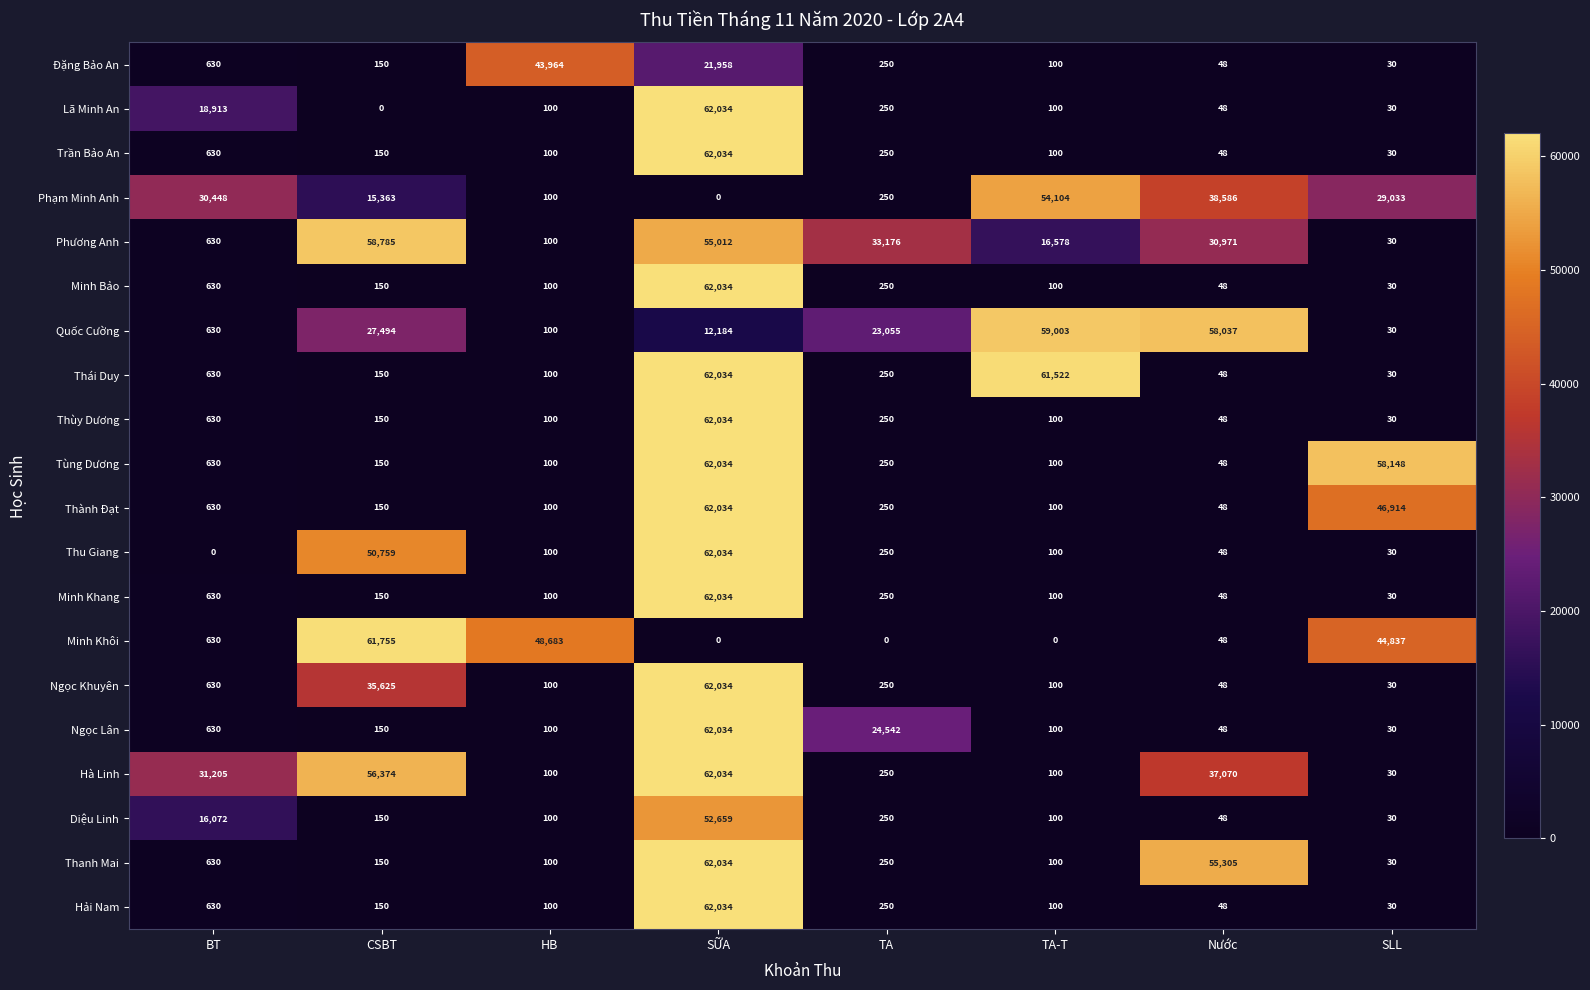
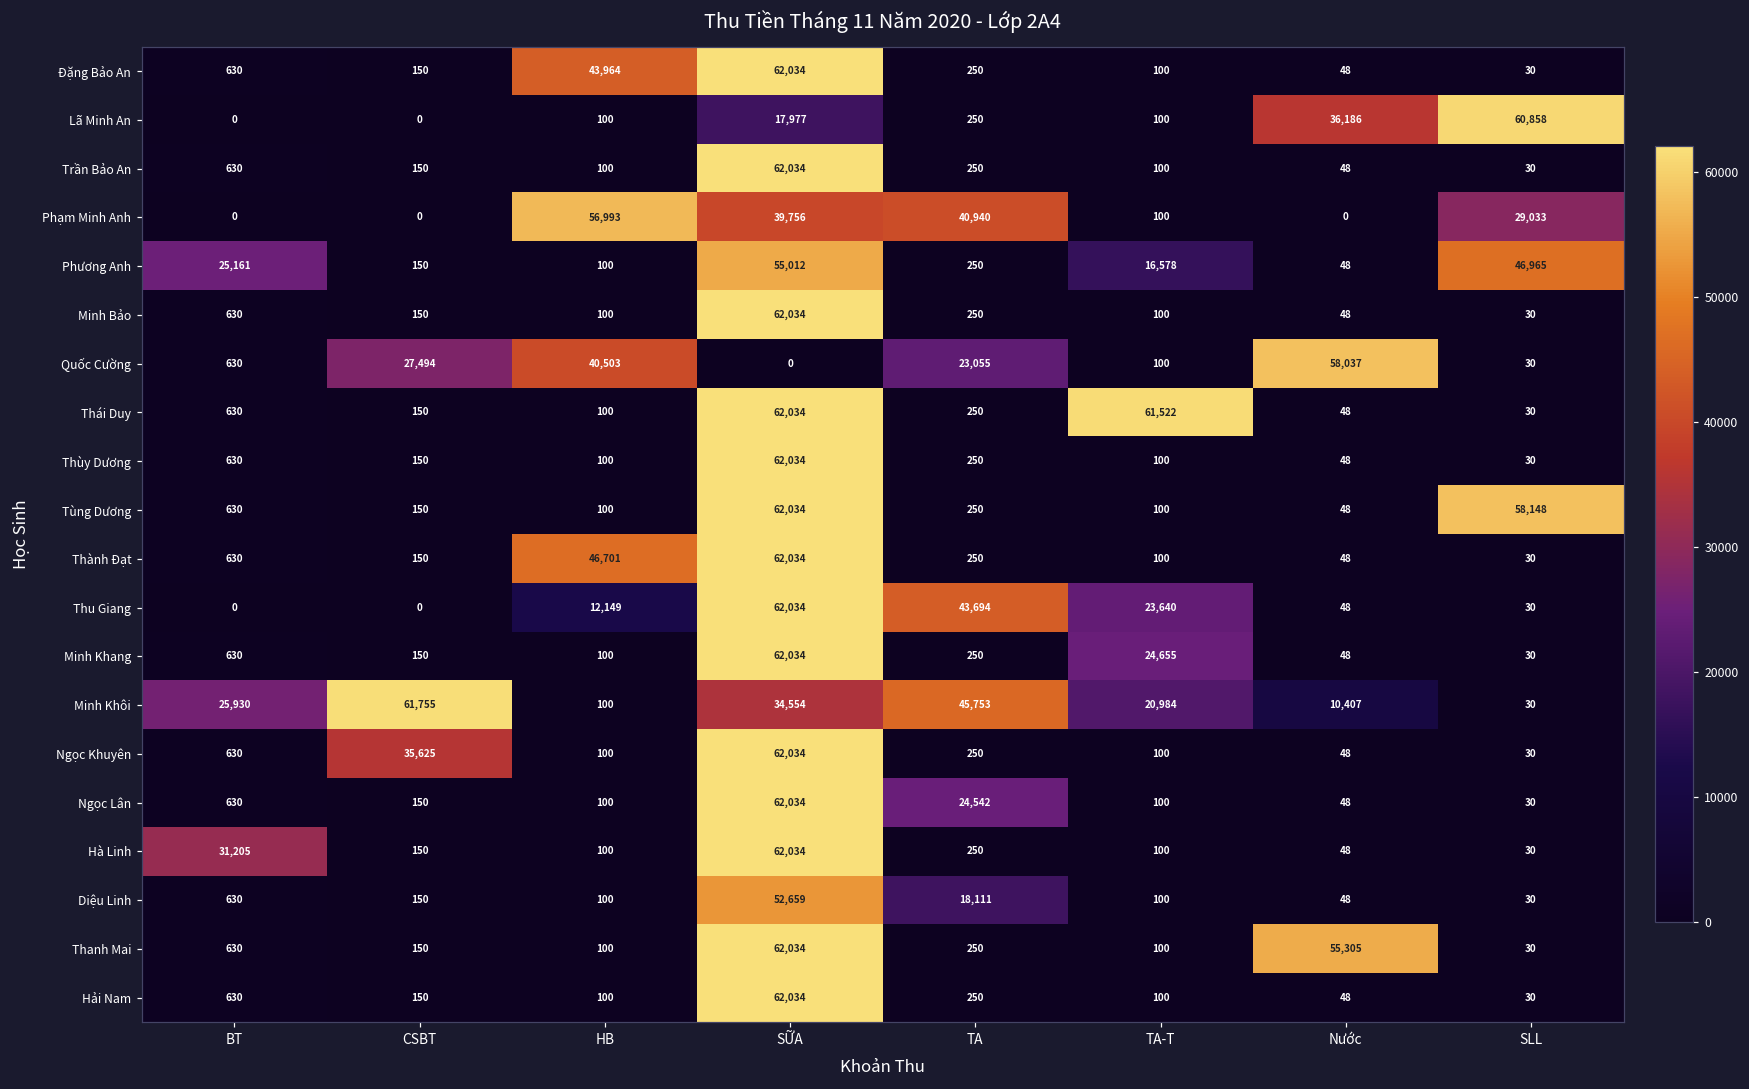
  {
    "Đặng Bảo An": {
      "BT": "630",
      "CSBT": "150",
      "HB": "43,964",
-     "SỮA": "21,958",
+     "SỮA": "62,034",
      "TA": "250",
      "TA-T": "100",
      "Nước": "48",
      "SLL": "30"
    },
    "Lã Minh An": {
-     "BT": "18,913",
+     "BT": "0",
      "CSBT": "0",
      "HB": "100",
-     "SỮA": "62,034",
+     "SỮA": "17,977",
      "TA": "250",
      "TA-T": "100",
-     "Nước": "48",
-     "SLL": "30"
+     "Nước": "36,186",
+     "SLL": "60,858"
    },
    "Trần Bảo An": {
      "BT": "630",
      "CSBT": "150",
      "HB": "100",
      "SỮA": "62,034",
      "TA": "250",
      "TA-T": "100",
      "Nước": "48",
      "SLL": "30"
    },
    "Phạm Minh Anh": {
-     "BT": "30,448",
-     "CSBT": "15,363",
-     "HB": "100",
-     "SỮA": "0",
-     "TA": "250",
-     "TA-T": "54,104",
-     "Nước": "38,586",
+     "BT": "0",
+     "CSBT": "0",
+     "HB": "56,993",
+     "SỮA": "39,756",
+     "TA": "40,940",
+     "TA-T": "100",
+     "Nước": "0",
      "SLL": "29,033"
    },
    "Phương Anh": {
-     "BT": "630",
-     "CSBT": "58,785",
+     "BT": "25,161",
+     "CSBT": "150",
      "HB": "100",
      "SỮA": "55,012",
-     "TA": "33,176",
+     "TA": "250",
      "TA-T": "16,578",
-     "Nước": "30,971",
-     "SLL": "30"
+     "Nước": "48",
+     "SLL": "46,965"
    },
    "Minh Bảo": {
      "BT": "630",
      "CSBT": "150",
      "HB": "100",
      "SỮA": "62,034",
      "TA": "250",
      "TA-T": "100",
      "Nước": "48",
      "SLL": "30"
    },
    "Quốc Cường": {
      "BT": "630",
      "CSBT": "27,494",
-     "HB": "100",
-     "SỮA": "12,184",
+     "HB": "40,503",
+     "SỮA": "0",
      "TA": "23,055",
-     "TA-T": "59,003",
+     "TA-T": "100",
      "Nước": "58,037",
      "SLL": "30"
    },
    "Thái Duy": {
      "BT": "630",
      "CSBT": "150",
      "HB": "100",
      "SỮA": "62,034",
      "TA": "250",
      "TA-T": "61,522",
      "Nước": "48",
      "SLL": "30"
    },
    "Thùy Dương": {
      "BT": "630",
      "CSBT": "150",
      "HB": "100",
      "SỮA": "62,034",
      "TA": "250",
      "TA-T": "100",
      "Nước": "48",
      "SLL": "30"
    },
    "Tùng Dương": {
      "BT": "630",
      "CSBT": "150",
      "HB": "100",
      "SỮA": "62,034",
      "TA": "250",
      "TA-T": "100",
      "Nước": "48",
      "SLL": "58,148"
    },
    "Thành Đạt": {
      "BT": "630",
      "CSBT": "150",
-     "HB": "100",
+     "HB": "46,701",
      "SỮA": "62,034",
      "TA": "250",
      "TA-T": "100",
      "Nước": "48",
-     "SLL": "46,914"
+     "SLL": "30"
    },
    "Thu Giang": {
      "BT": "0",
-     "CSBT": "50,759",
-     "HB": "100",
+     "CSBT": "0",
+     "HB": "12,149",
      "SỮA": "62,034",
-     "TA": "250",
-     "TA-T": "100",
+     "TA": "43,694",
+     "TA-T": "23,640",
      "Nước": "48",
      "SLL": "30"
    },
    "Minh Khang": {
      "BT": "630",
      "CSBT": "150",
      "HB": "100",
      "SỮA": "62,034",
      "TA": "250",
-     "TA-T": "100",
+     "TA-T": "24,655",
      "Nước": "48",
      "SLL": "30"
    },
    "Minh Khôi": {
-     "BT": "630",
+     "BT": "25,930",
      "CSBT": "61,755",
-     "HB": "48,683",
-     "SỮA": "0",
-     "TA": "0",
-     "TA-T": "0",
-     "Nước": "48",
-     "SLL": "44,837"
+     "HB": "100",
+     "SỮA": "34,554",
+     "TA": "45,753",
+     "TA-T": "20,984",
+     "Nước": "10,407",
+     "SLL": "30"
    },
    "Ngọc Khuyên": {
      "BT": "630",
      "CSBT": "35,625",
      "HB": "100",
      "SỮA": "62,034",
      "TA": "250",
      "TA-T": "100",
      "Nước": "48",
      "SLL": "30"
    },
    "Ngọc Lân": {
      "BT": "630",
      "CSBT": "150",
      "HB": "100",
      "SỮA": "62,034",
      "TA": "24,542",
      "TA-T": "100",
      "Nước": "48",
      "SLL": "30"
    },
    "Hà Linh": {
      "BT": "31,205",
-     "CSBT": "56,374",
+     "CSBT": "150",
      "HB": "100",
      "SỮA": "62,034",
      "TA": "250",
      "TA-T": "100",
-     "Nước": "37,070",
+     "Nước": "48",
      "SLL": "30"
    },
    "Diệu Linh": {
-     "BT": "16,072",
+     "BT": "630",
      "CSBT": "150",
      "HB": "100",
      "SỮA": "52,659",
-     "TA": "250",
+     "TA": "18,111",
      "TA-T": "100",
      "Nước": "48",
      "SLL": "30"
    },
    "Thanh Mai": {
      "BT": "630",
      "CSBT": "150",
      "HB": "100",
      "SỮA": "62,034",
      "TA": "250",
      "TA-T": "100",
      "Nước": "55,305",
      "SLL": "30"
    },
    "Hải Nam": {
      "BT": "630",
      "CSBT": "150",
      "HB": "100",
      "SỮA": "62,034",
      "TA": "250",
      "TA-T": "100",
      "Nước": "48",
      "SLL": "30"
    }
  }
